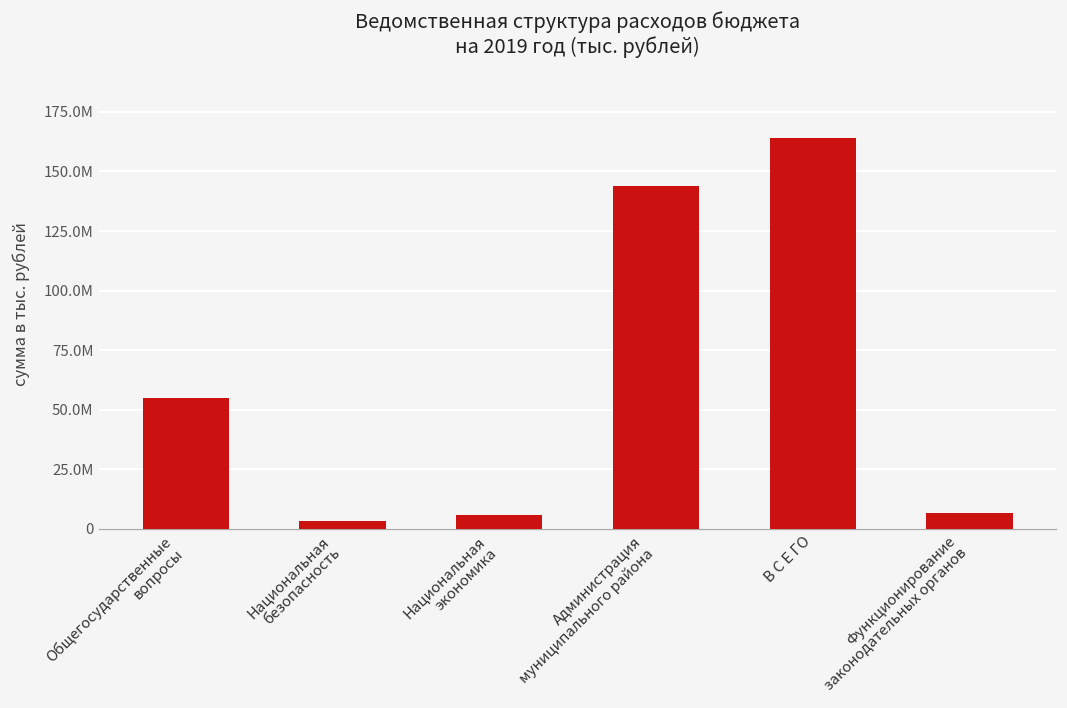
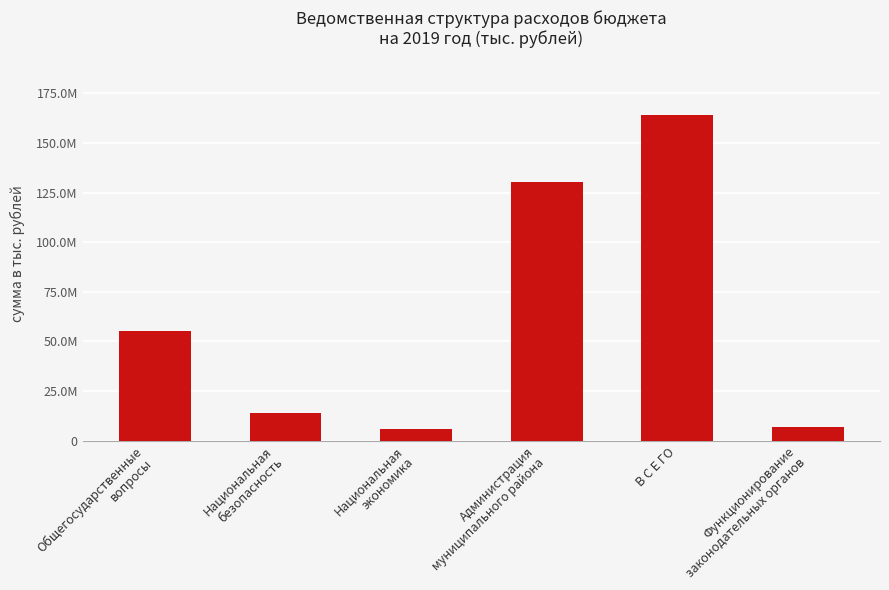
  {
    "Общегосударственные вопросы": 55000000,
-   "Национальная безопасность": 3000000,
+   "Национальная безопасность": 14000000,
    "Национальная экономика": 6000000,
-   "Администрация муниципального района": 144000000,
+   "Администрация муниципального района": 130000000,
    "В С Е ГО": 164000000,
    "Функционирование законодательных органов": 7000000
  }
